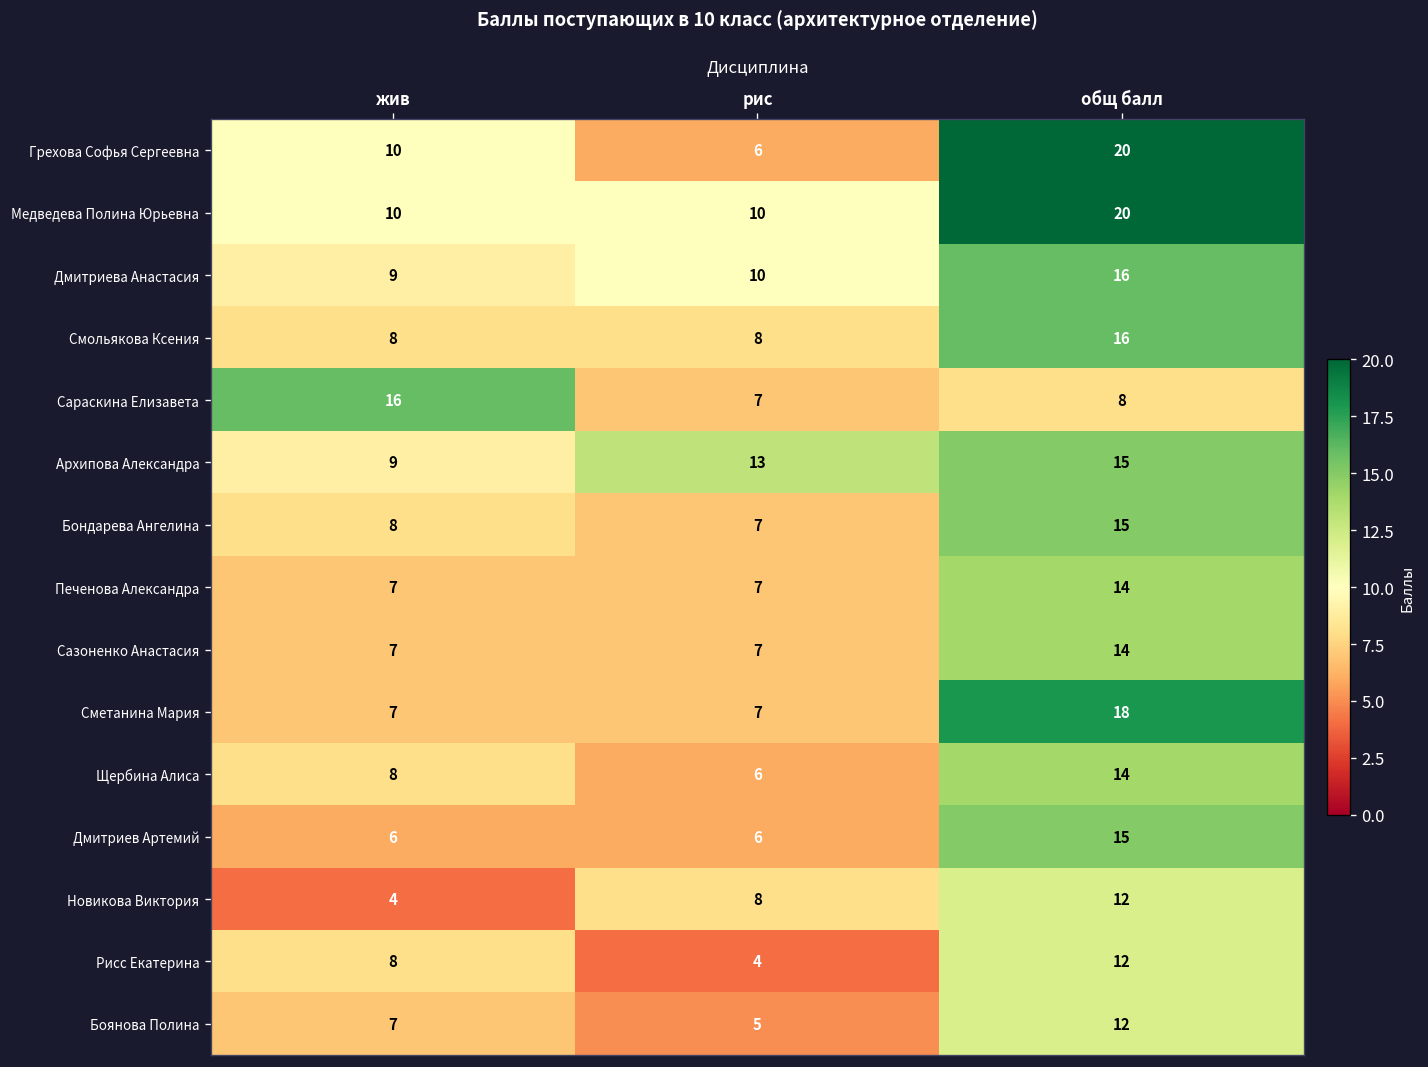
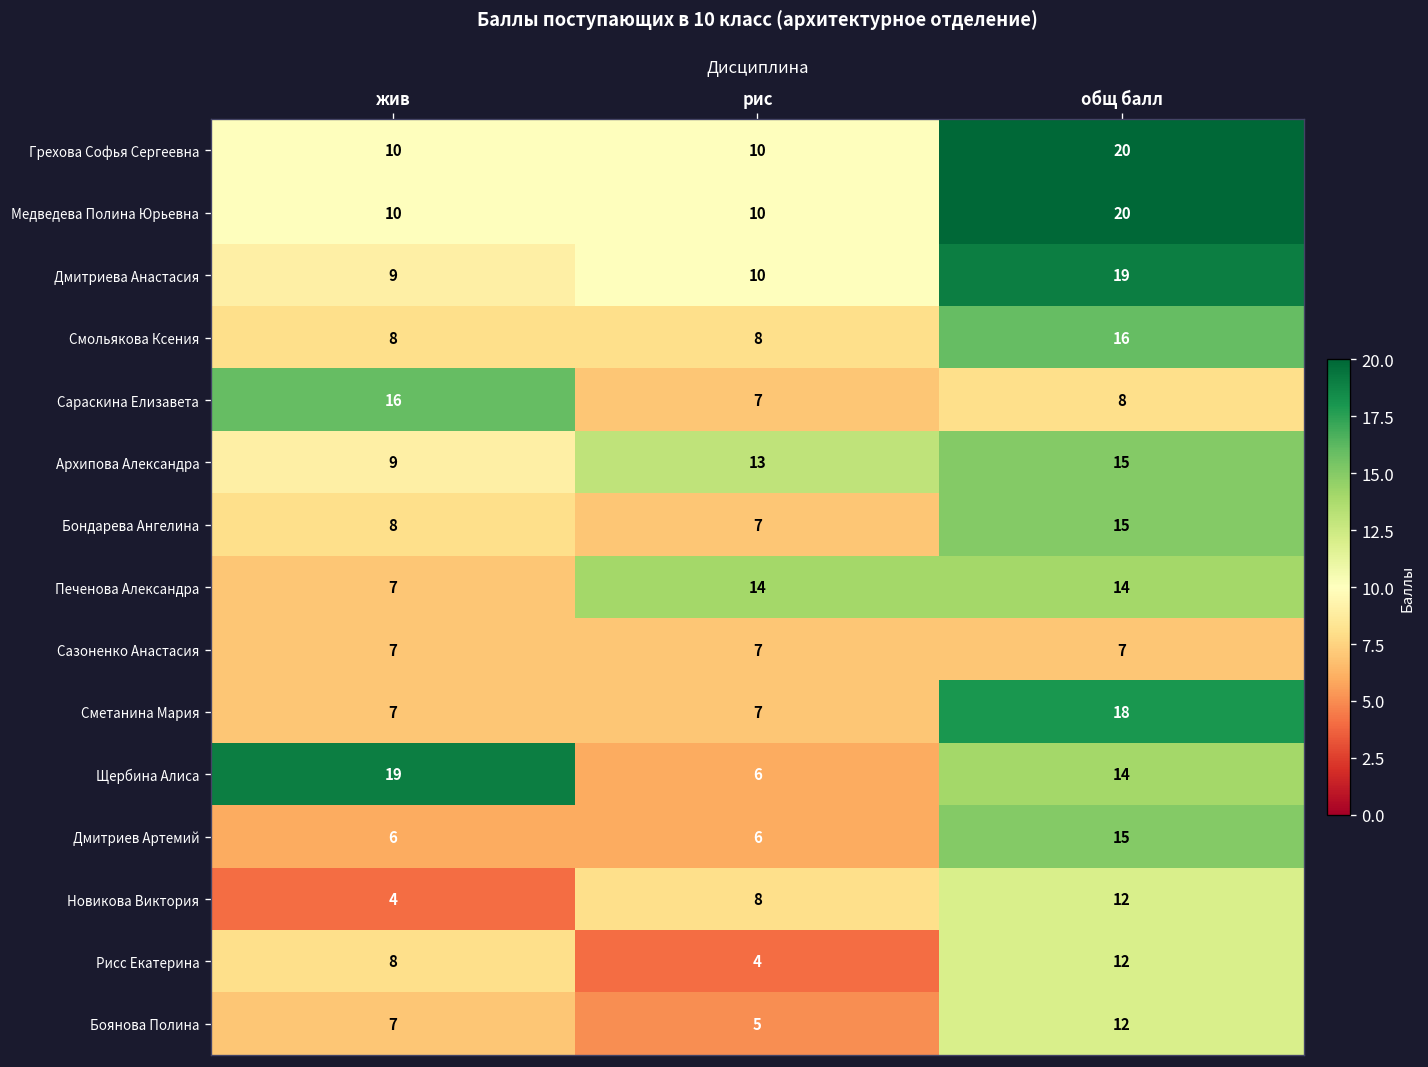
  {
    "Грехова Софья Сергеевна": {
      "жив": 10,
-     "рис": 6,
+     "рис": 10,
      "общ балл": 20
    },
    "Медведева Полина Юрьевна": {
      "жив": 10,
      "рис": 10,
      "общ балл": 20
    },
    "Дмитриева Анастасия": {
      "жив": 9,
      "рис": 10,
-     "общ балл": 16
+     "общ балл": 19
    },
    "Смольякова Ксения": {
      "жив": 8,
      "рис": 8,
      "общ балл": 16
    },
    "Сараскина Елизавета": {
      "жив": 16,
      "рис": 7,
      "общ балл": 8
    },
    "Архипова Александра": {
      "жив": 9,
      "рис": 13,
      "общ балл": 15
    },
    "Бондарева Ангелина": {
      "жив": 8,
      "рис": 7,
      "общ балл": 15
    },
    "Печенова Александра": {
      "жив": 7,
-     "рис": 7,
+     "рис": 14,
      "общ балл": 14
    },
    "Сазоненко Анастасия": {
      "жив": 7,
      "рис": 7,
-     "общ балл": 14
+     "общ балл": 7
    },
    "Сметанина Мария": {
      "жив": 7,
      "рис": 7,
      "общ балл": 18
    },
    "Щербина Алиса": {
-     "жив": 8,
+     "жив": 19,
      "рис": 6,
      "общ балл": 14
    },
    "Дмитриев Артемий": {
      "жив": 6,
      "рис": 6,
      "общ балл": 15
    },
    "Новикова Виктория": {
      "жив": 4,
      "рис": 8,
      "общ балл": 12
    },
    "Рисс Екатерина": {
      "жив": 8,
      "рис": 4,
      "общ балл": 12
    },
    "Боянова Полина": {
      "жив": 7,
      "рис": 5,
      "общ балл": 12
    }
  }
